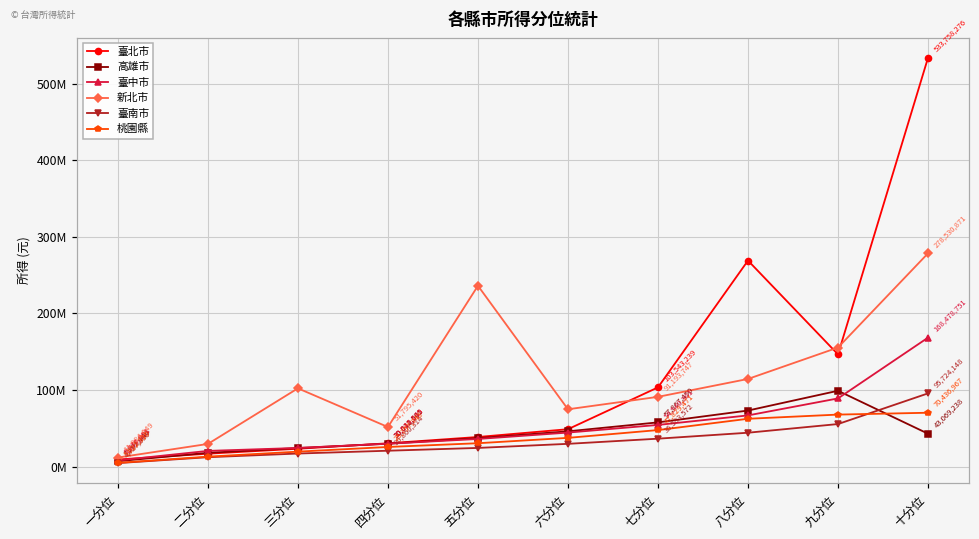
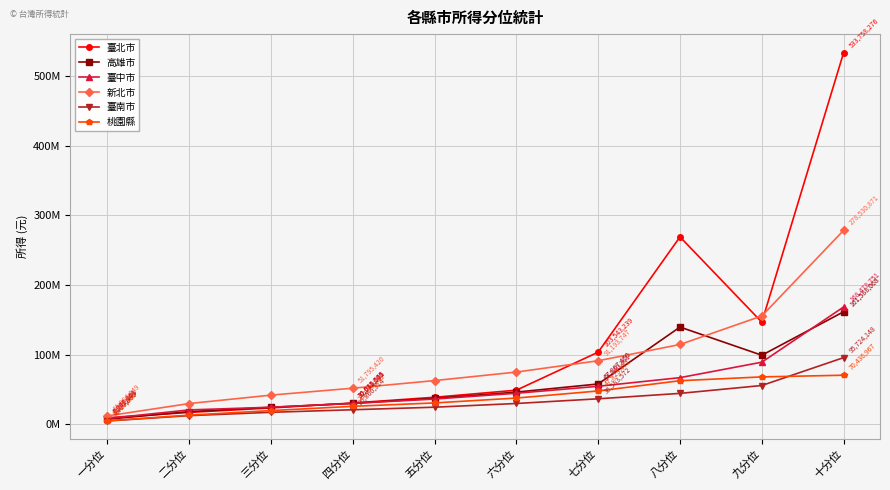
  {
    "臺北市": {
      "十分位": "533,758,276"
    },
    "高雄市": {
-     "八分位": "70000000",
-     "十分位": "43,069,238"
+     "八分位": "140000000",
+     "十分位": "161,588,068"
    },
    "新北市": {
      "二分位": "30000000",
-     "三分位": "100000000",
-     "五分位": "240000000",
+     "三分位": "40000000",
+     "五分位": "60000000",
      "六分位": "70000000",
      "八分位": "110000000",
      "九分位": "160000000"
    },
    "桃園縣": {
      "五分位": "30000000",
      "六分位": "40000000",
      "八分位": "60000000",
      "九分位": "70000000"
    }
  }
